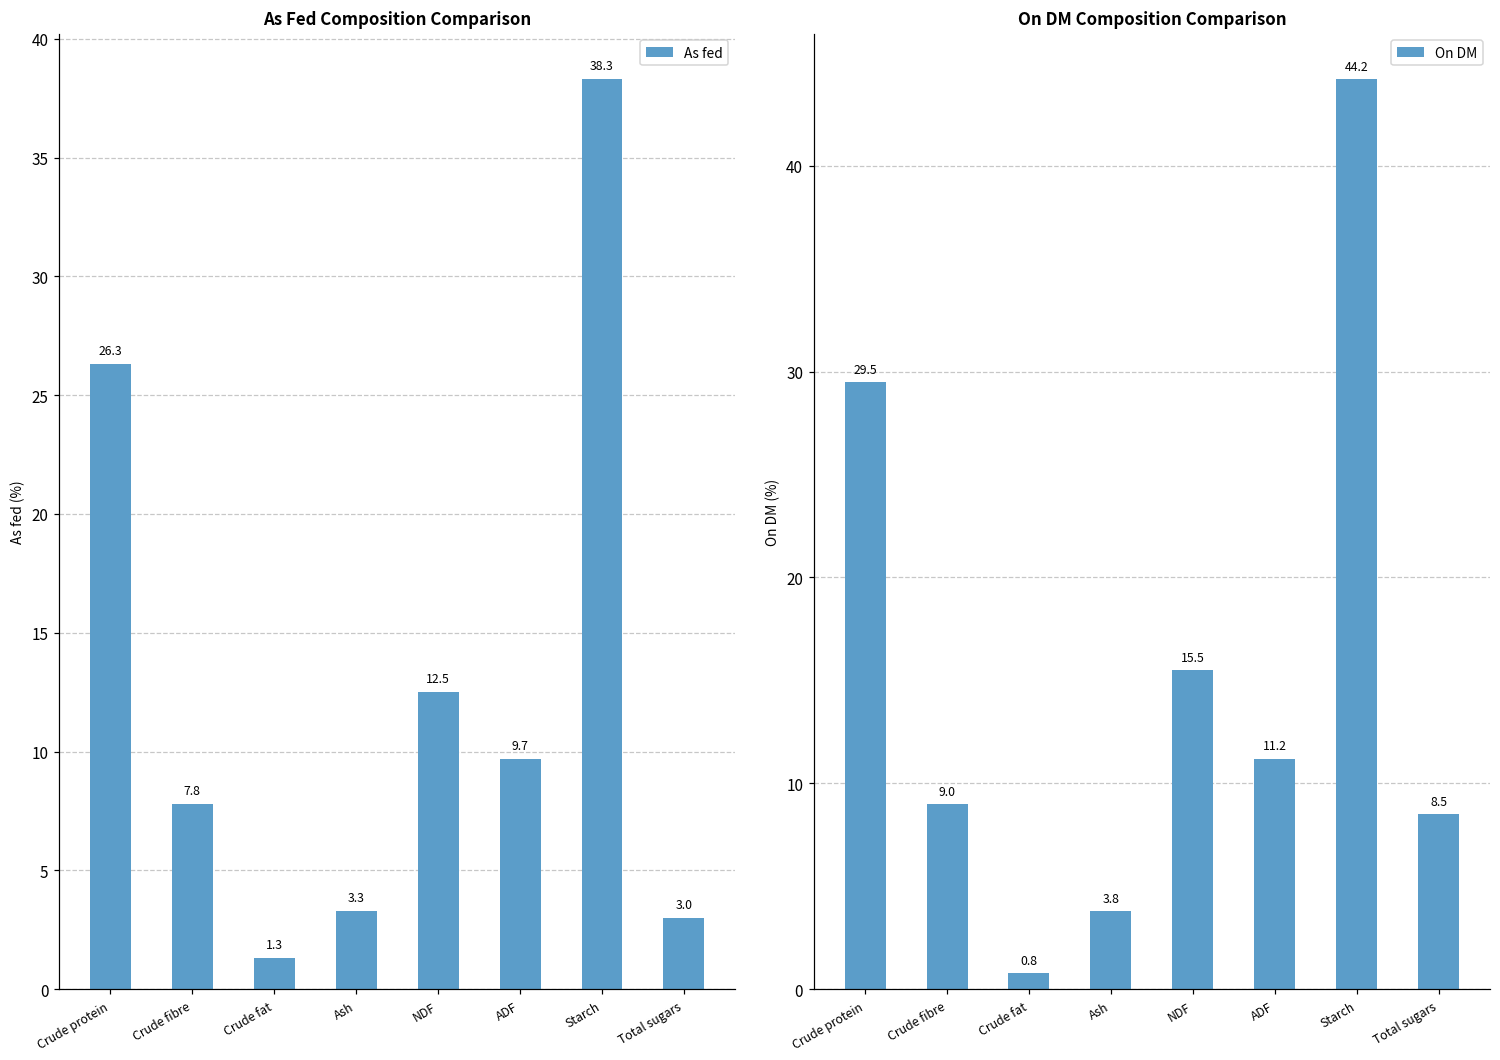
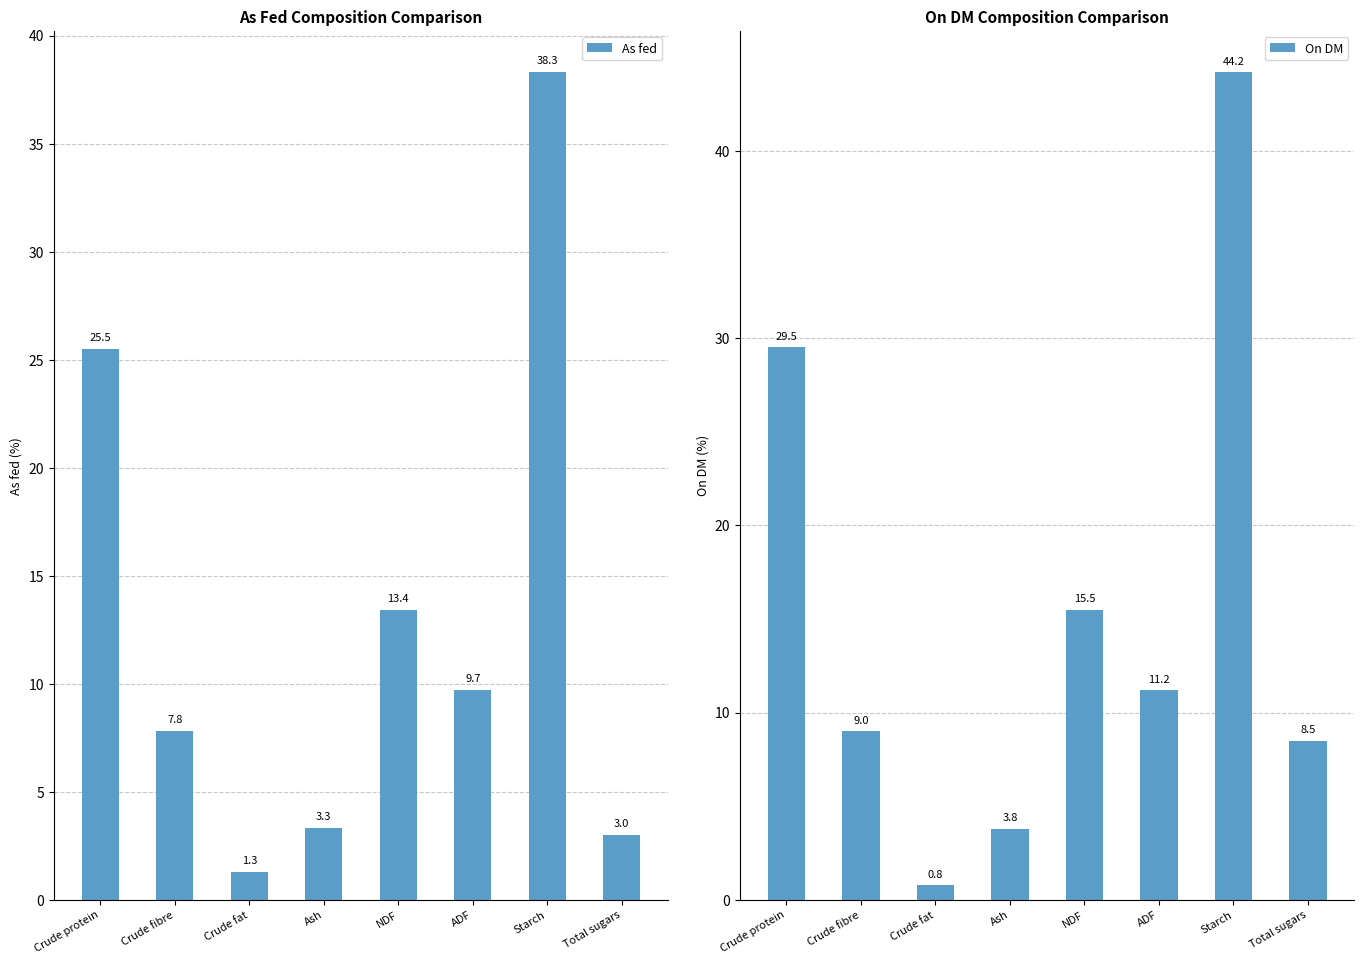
  {
    "As Fed Composition Comparison": {
-     "Crude protein": 26.3,
+     "Crude protein": 25.5,
      "Crude fibre": 7.8,
      "Crude fat": 1.3,
      "Ash": 3.3,
-     "NDF": 12.5,
+     "NDF": 13.4,
      "ADF": 9.7,
      "Starch": 38.3,
      "Total sugars": 3.0
    },
    "On DM Composition Comparison": {
      "Crude protein": 29.5,
      "Crude fibre": 9.0,
      "Crude fat": 0.8,
      "Ash": 3.8,
      "NDF": 15.5,
      "ADF": 11.2,
      "Starch": 44.2,
      "Total sugars": 8.5
    }
  }
